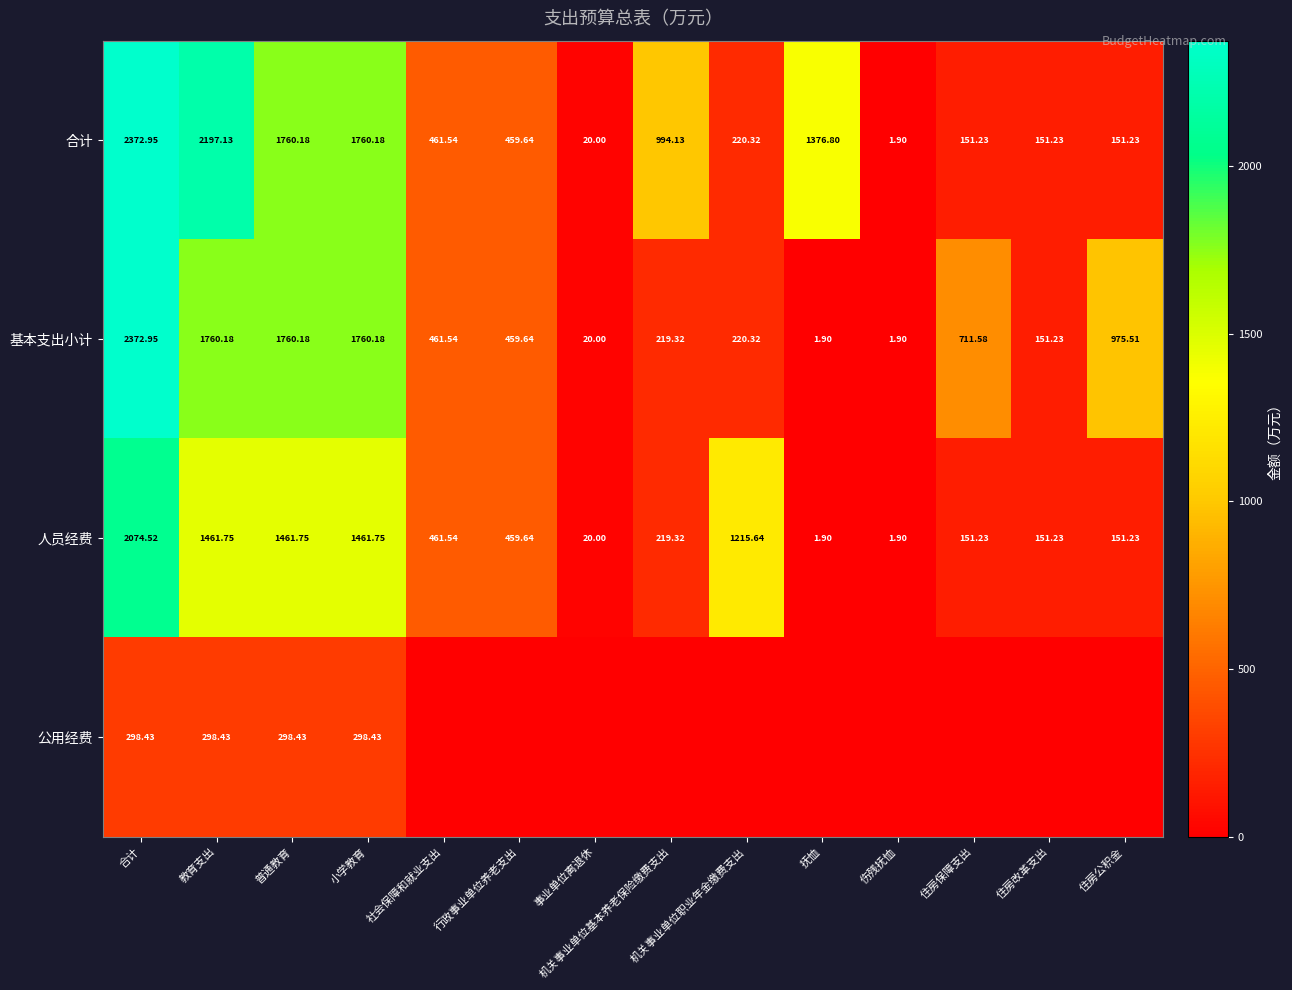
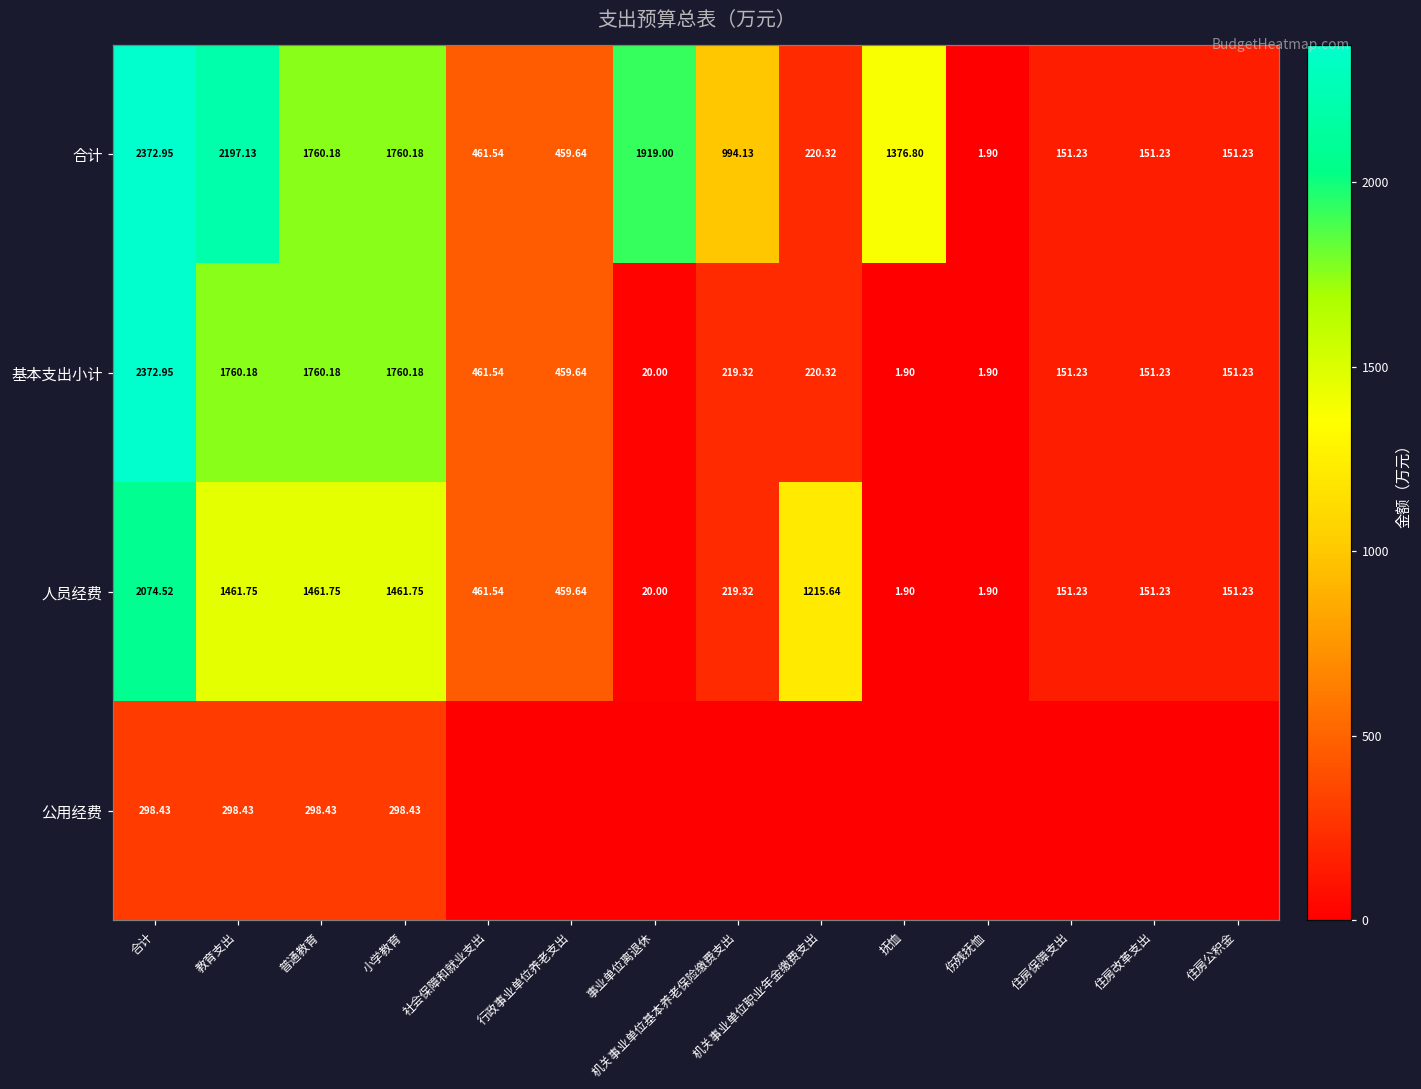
  {
    "合计": {
      "合计": 2372.95,
      "教育支出": 2197.13,
      "普通教育": 1760.18,
      "小学教育": 1760.18,
      "社会保障和就业支出": 461.54,
      "行政事业单位养老支出": 459.64,
-     "事业单位离退休": 20.00,
+     "事业单位离退休": 1919.00,
      "机关事业单位基本养老保险缴费支出": 994.13,
      "机关事业单位职业年金缴费支出": 220.32,
      "抚恤": 1376.80,
      "伤残抚恤": 1.90,
      "住房保障支出": 151.23,
      "住房改革支出": 151.23,
      "住房公积金": 151.23
    },
    "基本支出小计": {
      "合计": 2372.95,
      "教育支出": 1760.18,
      "普通教育": 1760.18,
      "小学教育": 1760.18,
      "社会保障和就业支出": 461.54,
      "行政事业单位养老支出": 459.64,
      "事业单位离退休": 20.00,
      "机关事业单位基本养老保险缴费支出": 219.32,
      "机关事业单位职业年金缴费支出": 220.32,
      "抚恤": 1.90,
      "伤残抚恤": 1.90,
-     "住房保障支出": 711.58,
+     "住房保障支出": 151.23,
      "住房改革支出": 151.23,
-     "住房公积金": 975.51
+     "住房公积金": 151.23
    },
    "人员经费": {
      "合计": 2074.52,
      "教育支出": 1461.75,
      "普通教育": 1461.75,
      "小学教育": 1461.75,
      "社会保障和就业支出": 461.54,
      "行政事业单位养老支出": 459.64,
      "事业单位离退休": 20.00,
      "机关事业单位基本养老保险缴费支出": 219.32,
      "机关事业单位职业年金缴费支出": 1215.64,
      "抚恤": 1.90,
      "伤残抚恤": 1.90,
      "住房保障支出": 151.23,
      "住房改革支出": 151.23,
      "住房公积金": 151.23
    },
    "公用经费": {
      "合计": 298.43,
      "教育支出": 298.43,
      "普通教育": 298.43,
      "小学教育": 298.43
    }
  }
